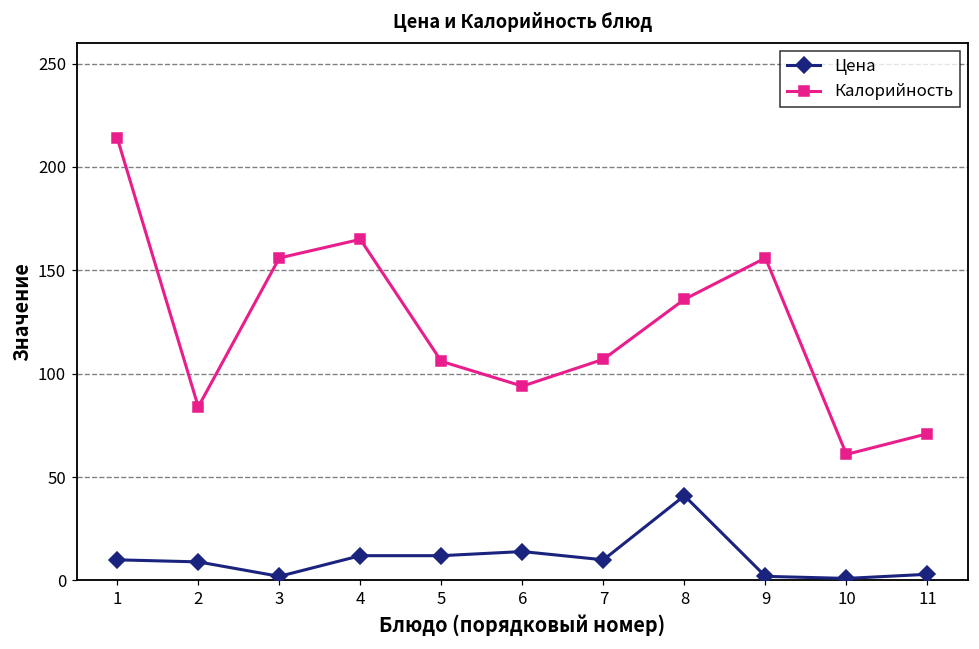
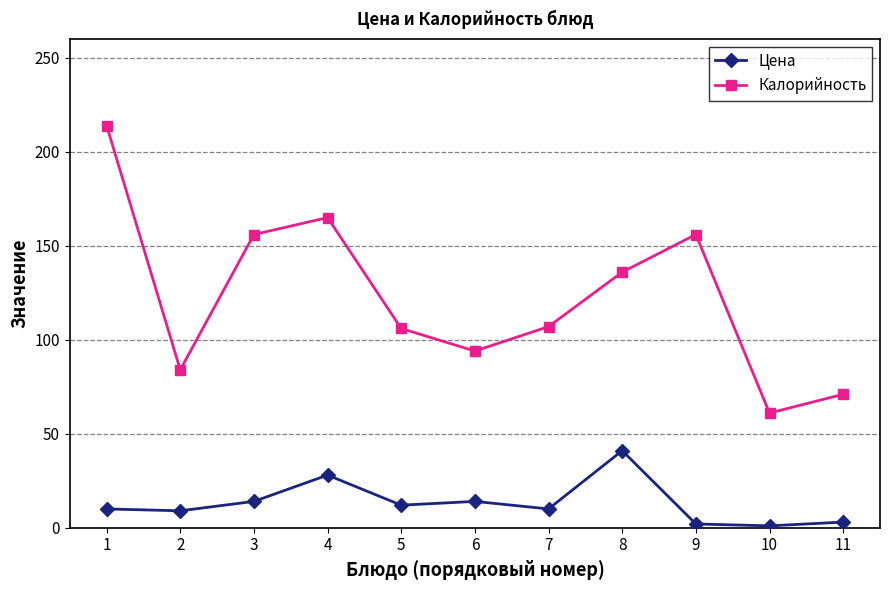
  {
    "Цена": {
      "1": 10,
      "2": 9,
-     "3": 2,
-     "4": 12,
+     "3": 14,
+     "4": 28,
      "5": 12,
      "6": 14,
      "7": 10,
      "8": 41,
      "9": 2,
      "10": 1,
      "11": 3
    },
    "Калорийность": {
      "1": 214,
      "2": 84,
      "3": 156,
      "4": 165,
      "5": 106,
      "6": 94,
      "7": 107,
      "8": 136,
      "9": 156,
      "10": 61,
      "11": 71
    }
  }
